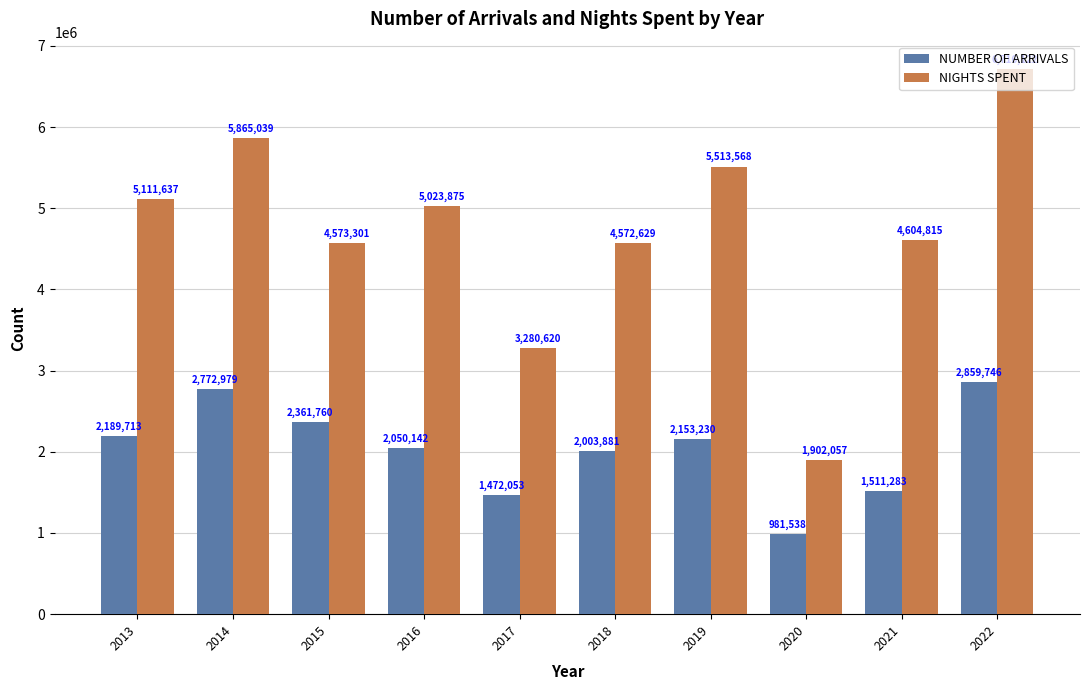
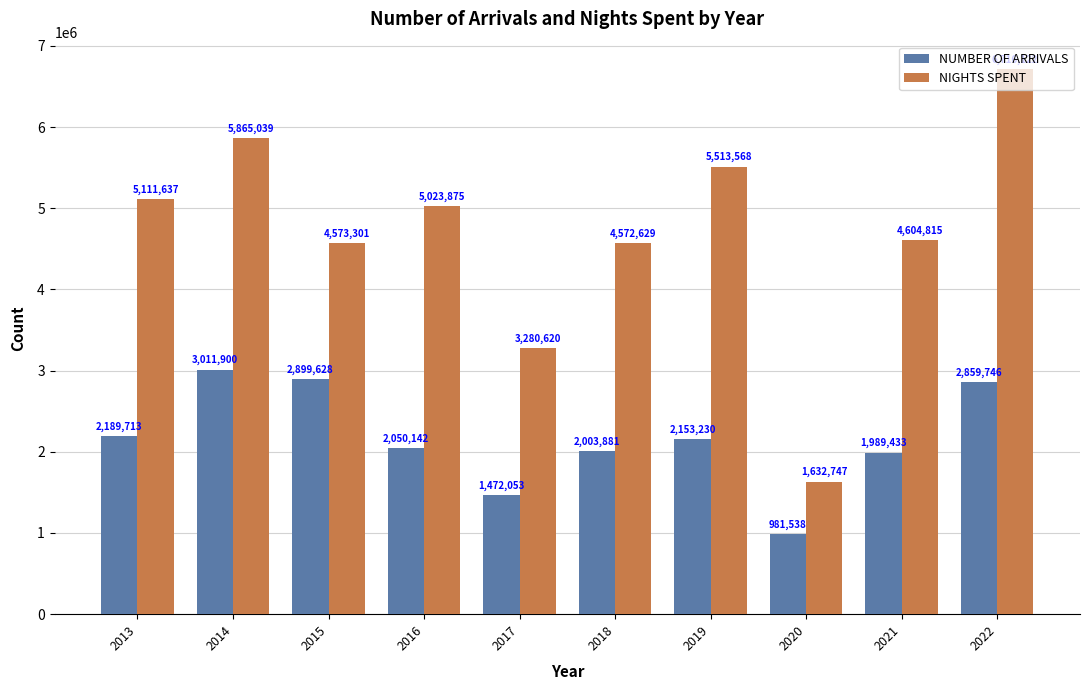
  {
    "NUMBER OF ARRIVALS": {
      "2013": "2,189,713",
-     "2014": "2,772,979",
-     "2015": "2,361,760",
+     "2014": "3,011,900",
+     "2015": "2,899,628",
      "2016": "2,050,142",
      "2017": "1,472,053",
      "2018": "2,003,881",
      "2019": "2,153,230",
      "2020": "981,538",
-     "2021": "1,511,283",
+     "2021": "1,989,433",
      "2022": "2,859,746"
    },
    "NIGHTS SPENT": {
      "2013": "5,111,637",
      "2014": "5,865,039",
      "2015": "4,573,301",
      "2016": "5,023,875",
      "2017": "3,280,620",
      "2018": "4,572,629",
      "2019": "5,513,568",
-     "2020": "1,902,057",
+     "2020": "1,632,747",
      "2021": "4,604,815"
    }
  }
